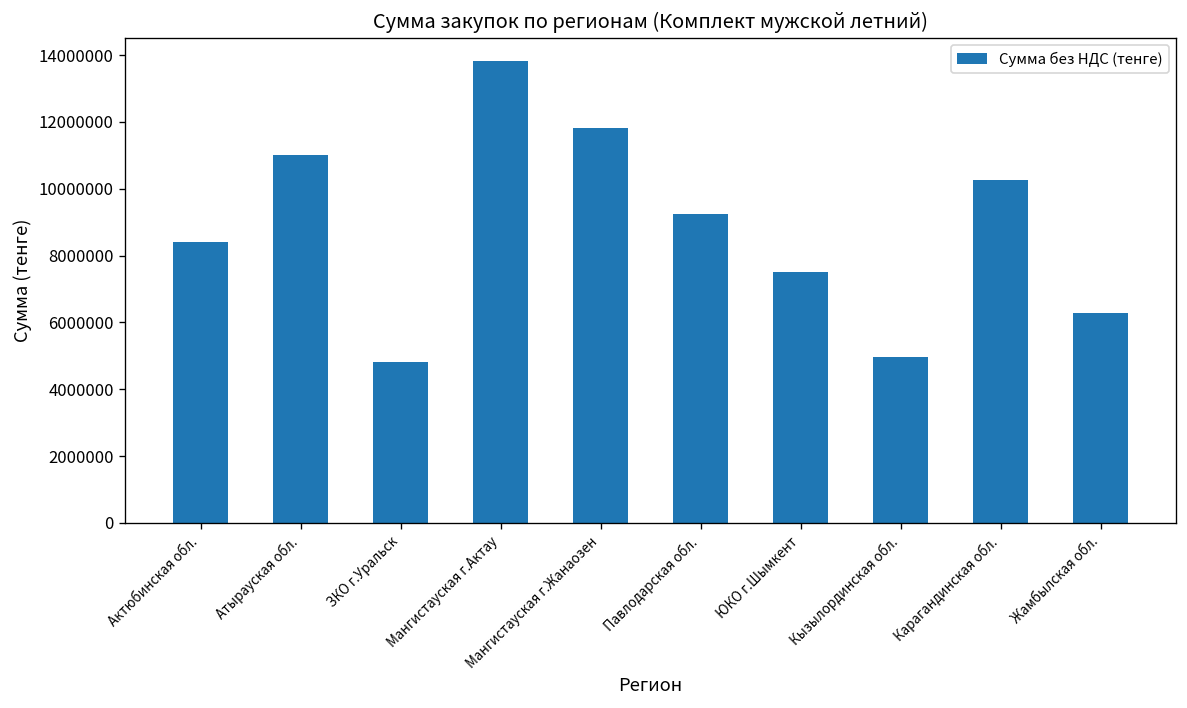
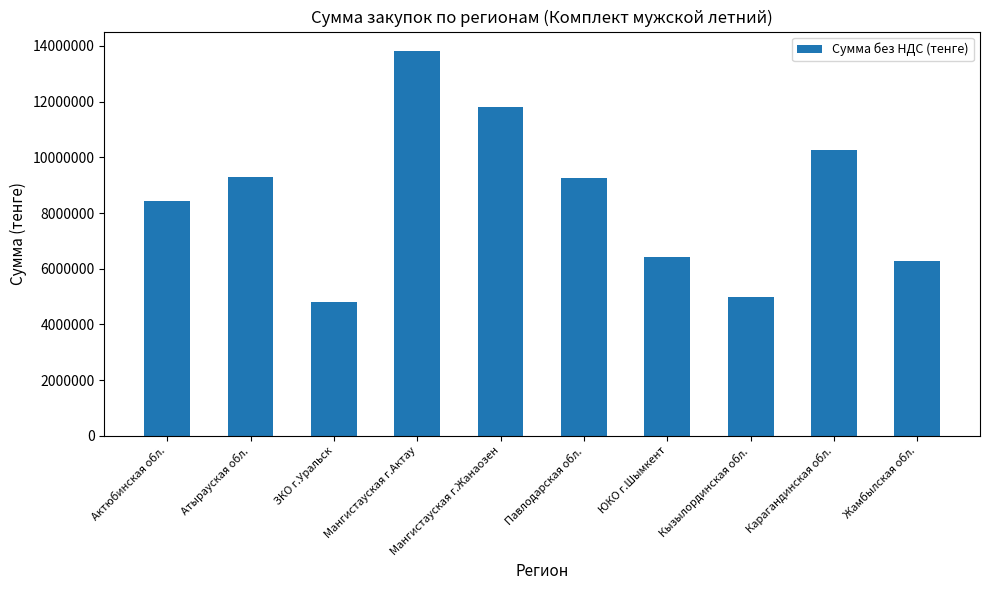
  {
    "Актюбинская обл.": 8400000,
-   "Атырауская обл.": 11000000,
+   "Атырауская обл.": 9300000,
    "ЗКО г.Уральск": 4800000,
    "Мангистауская г.Актау": 13800000,
    "Мангистауская г.Жанаозен": 11800000,
    "Павлодарская обл.": 9300000,
-   "ЮКО г.Шымкент": 7500000,
+   "ЮКО г.Шымкент": 6400000,
    "Кызылординская обл.": 5000000,
    "Карагандинская обл.": 10300000,
    "Жамбылская обл.": 6300000
  }
